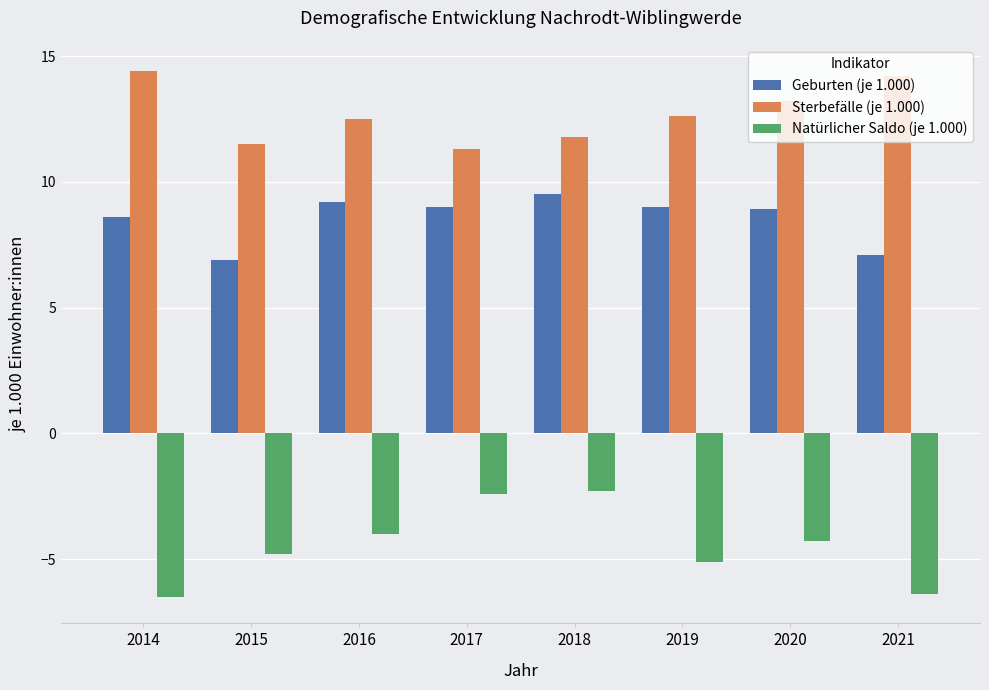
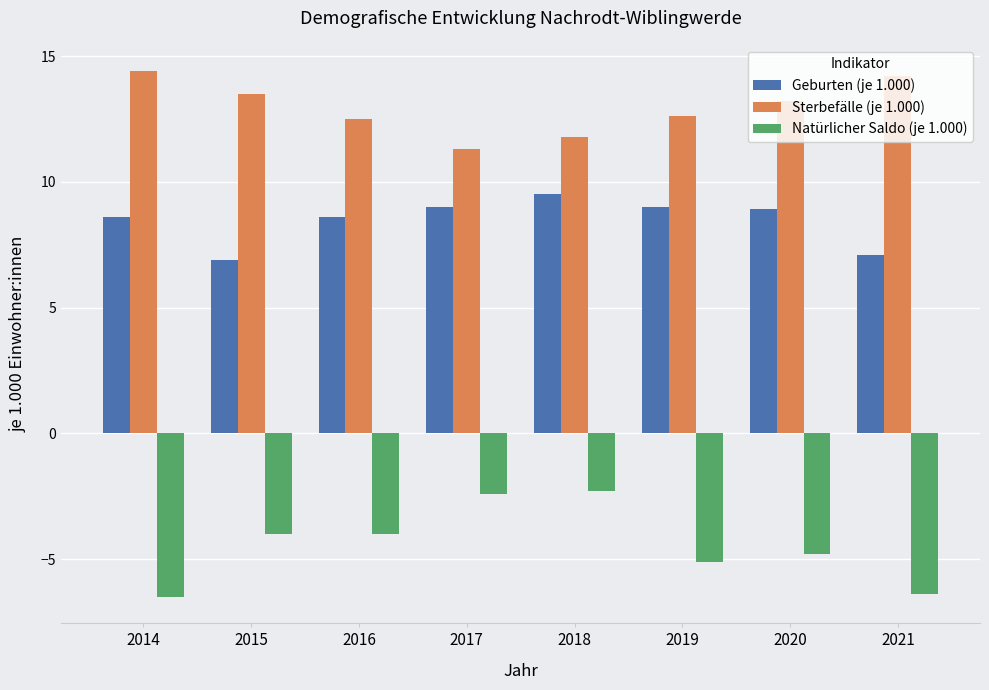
  {
    "Geburten (je 1.000)": {
      "2014": 8.6,
      "2015": 6.9,
-     "2016": 9.2,
+     "2016": 8.6,
      "2017": 9.0,
      "2018": 9.5,
      "2019": 9.0,
      "2020": 8.9,
      "2021": 7.1
    },
    "Sterbefälle (je 1.000)": {
      "2014": 14.4,
-     "2015": 11.5,
+     "2015": 13.5,
      "2016": 12.5,
      "2017": 11.3,
      "2018": 11.8,
      "2019": 12.6
    },
    "Natürlicher Saldo (je 1.000)": {
      "2014": -6.5,
-     "2015": -4.8,
+     "2015": -4.0,
      "2016": -4.0,
      "2017": -2.4,
      "2018": -2.3,
      "2019": -5.1,
-     "2020": -4.3,
+     "2020": -4.8,
      "2021": -6.4
    }
  }
